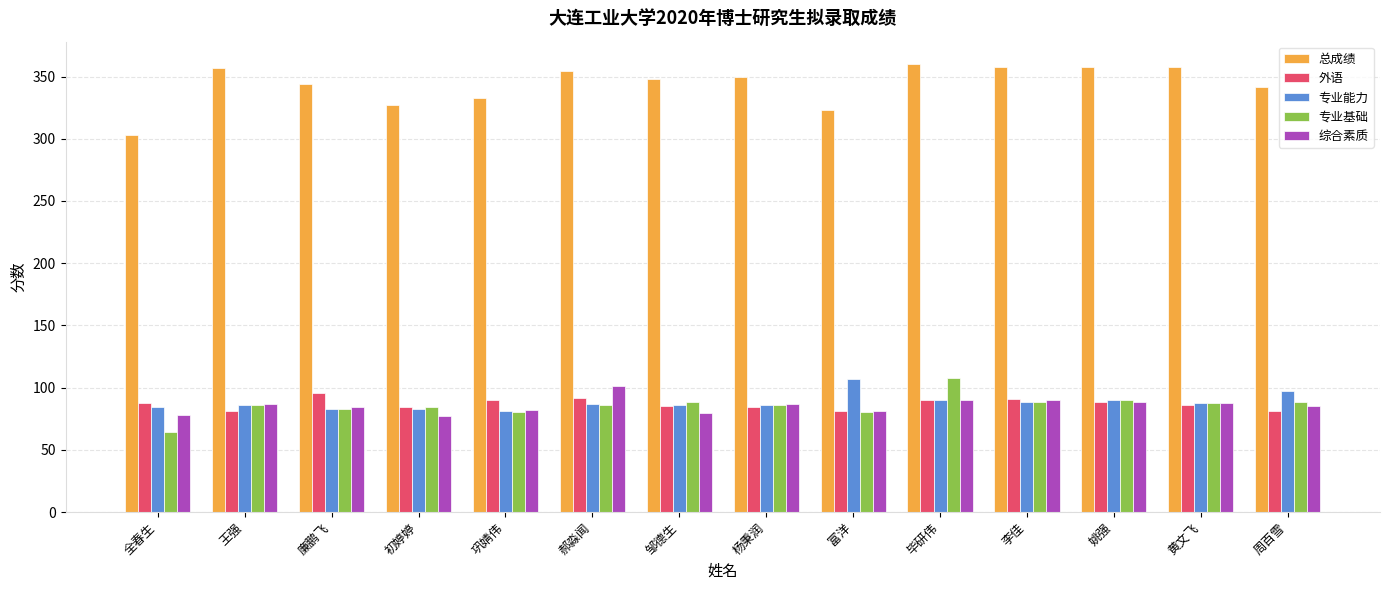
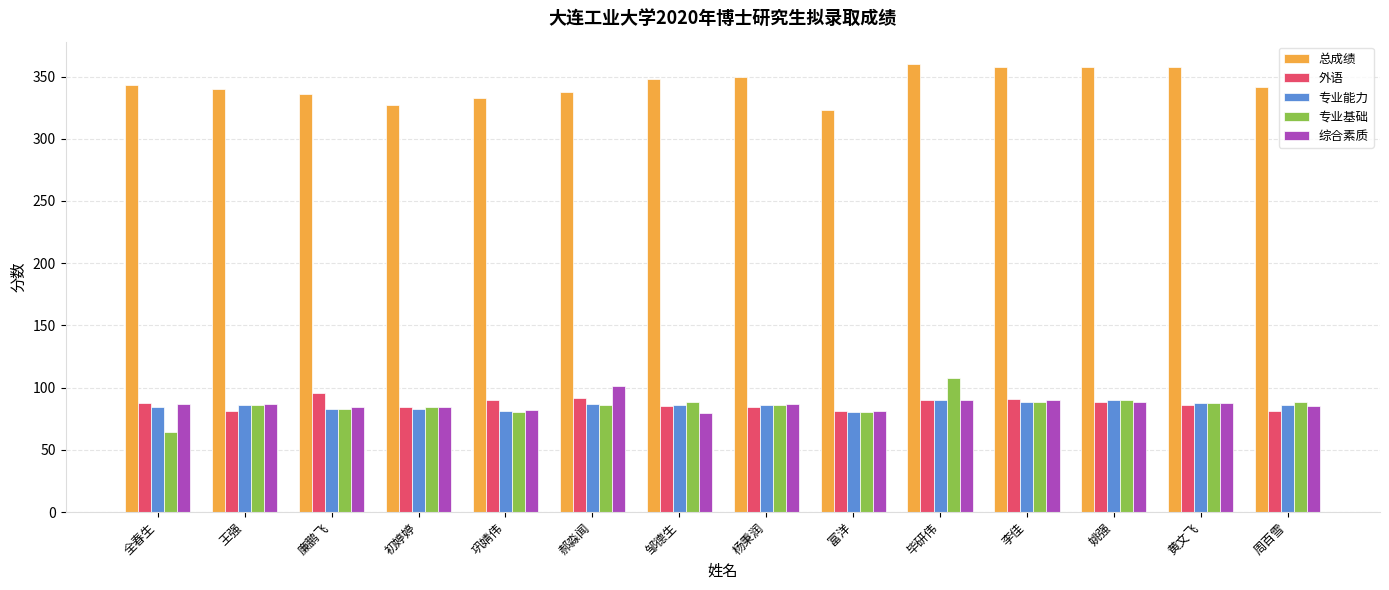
  {
    "总成绩": {
-     "全春生": 303,
-     "王强": 357,
-     "廉鹏飞": 344,
+     "全春生": 343,
+     "王强": 340,
+     "廉鹏飞": 336,
      "初婷婷": 327,
      "巩婧伟": 333,
-     "郝淼闻": 354,
+     "郝淼闻": 338,
      "邹德生": 348,
      "杨秉润": 350,
      "富洋": 323,
      "毕研伟": 360,
      "李佳": 358,
      "姚强": 358,
      "黄文飞": 358,
      "周百雪": 341
    },
    "外语": {
      "全春生": 88,
      "王强": 81,
      "廉鹏飞": 96,
      "初婷婷": 84,
      "巩婧伟": 90,
      "郝淼闻": 92,
      "邹德生": 85,
      "杨秉润": 84,
      "富洋": 81,
      "毕研伟": 90,
      "李佳": 91,
      "姚强": 89,
      "黄文飞": 86,
      "周百雪": 81
    },
    "专业能力": {
      "全春生": 84,
      "王强": 86,
      "廉鹏飞": 83,
      "初婷婷": 83,
      "巩婧伟": 81,
      "郝淼闻": 87,
      "邹德生": 86,
      "杨秉润": 86,
-     "富洋": 107,
+     "富洋": 81,
      "毕研伟": 90,
      "李佳": 89,
      "姚强": 90,
      "黄文飞": 88,
-     "周百雪": 97
+     "周百雪": 86
    },
    "专业基础": {
      "全春生": 64,
      "王强": 86,
      "廉鹏飞": 83,
      "初婷婷": 84,
      "巩婧伟": 80,
      "郝淼闻": 86,
      "邹德生": 88,
      "杨秉润": 86,
      "富洋": 80,
      "毕研伟": 108,
      "李佳": 89,
      "姚强": 90,
      "黄文飞": 88,
      "周百雪": 89
    },
    "综合素质": {
-     "全春生": 78,
+     "全春生": 87,
      "王强": 87,
      "廉鹏飞": 84,
-     "初婷婷": 77,
+     "初婷婷": 84,
      "巩婧伟": 82,
      "郝淼闻": 101,
      "邹德生": 80,
      "杨秉润": 87,
      "富洋": 81,
      "毕研伟": 90,
      "李佳": 90,
      "姚强": 89,
      "黄文飞": 88,
      "周百雪": 85
    }
  }
